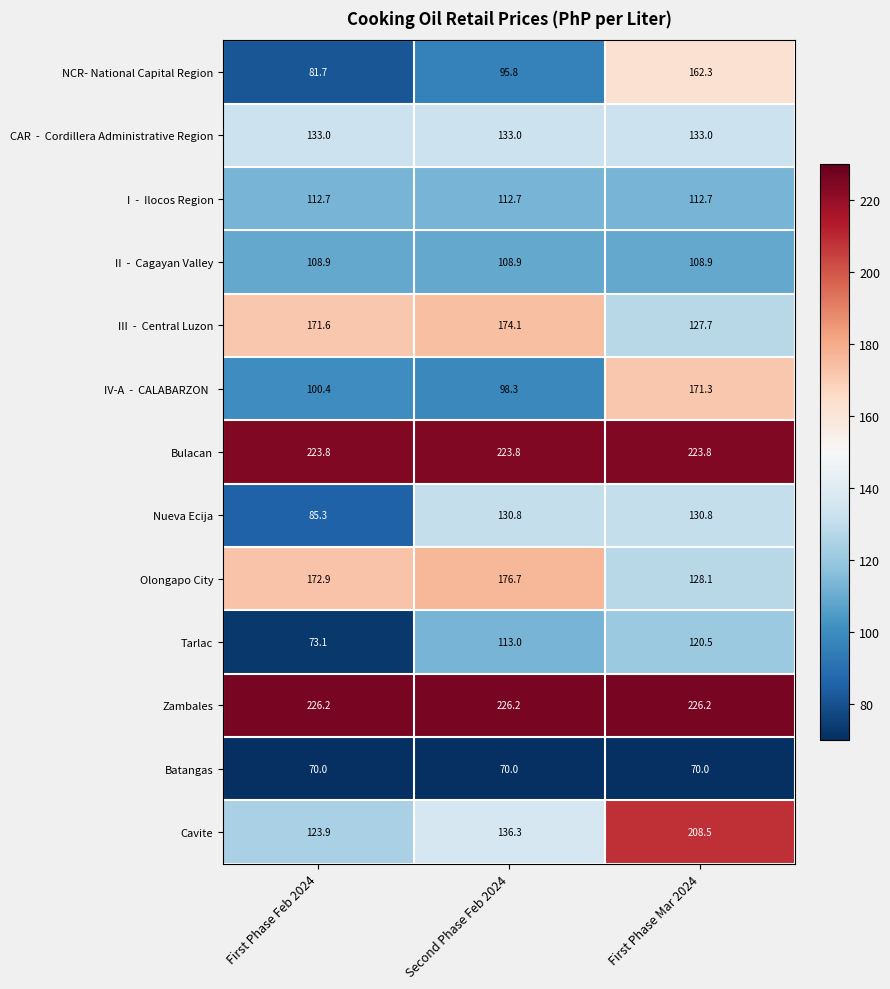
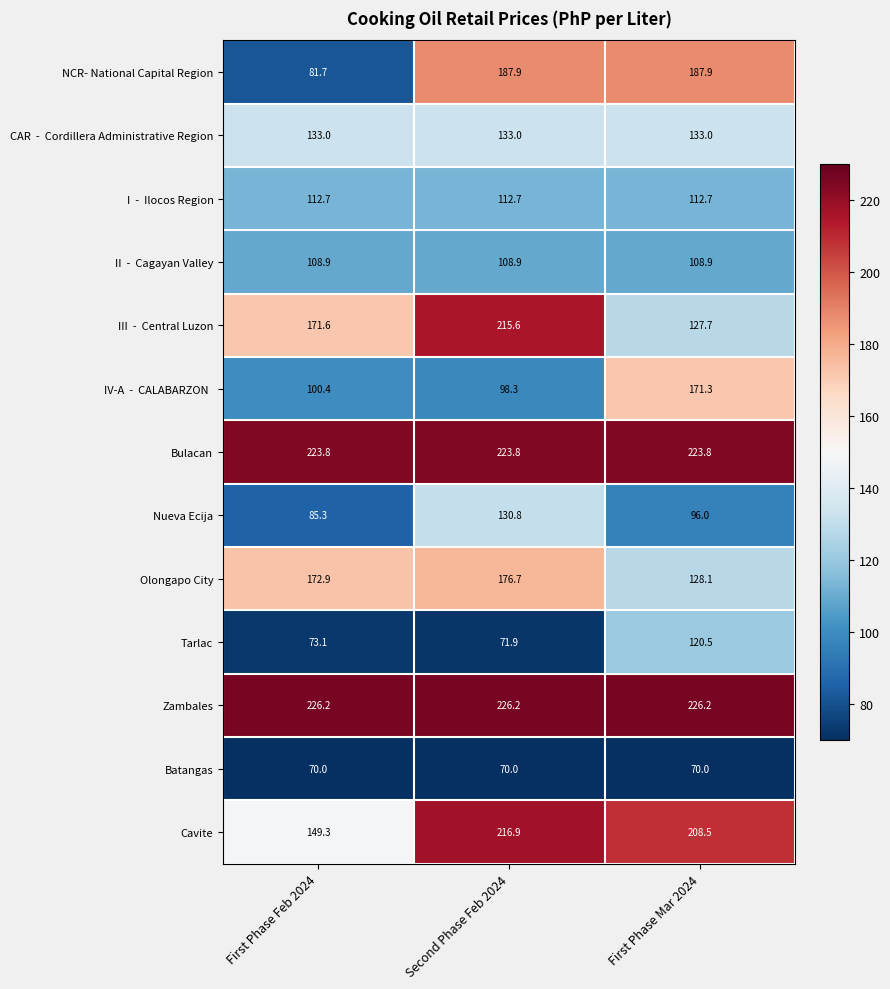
  {
    "NCR- National Capital Region": {
      "First Phase Feb 2024": 81.7,
-     "Second Phase Feb 2024": 95.8,
-     "First Phase Mar 2024": 162.3
+     "Second Phase Feb 2024": 187.9,
+     "First Phase Mar 2024": 187.9
    },
    "CAR - Cordillera Administrative Region": {
      "First Phase Feb 2024": 133.0,
      "Second Phase Feb 2024": 133.0,
      "First Phase Mar 2024": 133.0
    },
    "I - Ilocos Region": {
      "First Phase Feb 2024": 112.7,
      "Second Phase Feb 2024": 112.7,
      "First Phase Mar 2024": 112.7
    },
    "II - Cagayan Valley": {
      "First Phase Feb 2024": 108.9,
      "Second Phase Feb 2024": 108.9,
      "First Phase Mar 2024": 108.9
    },
    "III - Central Luzon": {
      "First Phase Feb 2024": 171.6,
-     "Second Phase Feb 2024": 174.1,
+     "Second Phase Feb 2024": 215.6,
      "First Phase Mar 2024": 127.7
    },
    "IV-A - CALABARZON": {
      "First Phase Feb 2024": 100.4,
      "Second Phase Feb 2024": 98.3,
      "First Phase Mar 2024": 171.3
    },
    "Bulacan": {
      "First Phase Feb 2024": 223.8,
      "Second Phase Feb 2024": 223.8,
      "First Phase Mar 2024": 223.8
    },
    "Nueva Ecija": {
      "First Phase Feb 2024": 85.3,
      "Second Phase Feb 2024": 130.8,
-     "First Phase Mar 2024": 130.8
+     "First Phase Mar 2024": 96.0
    },
    "Olongapo City": {
      "First Phase Feb 2024": 172.9,
      "Second Phase Feb 2024": 176.7,
      "First Phase Mar 2024": 128.1
    },
    "Tarlac": {
      "First Phase Feb 2024": 73.1,
-     "Second Phase Feb 2024": 113.0,
+     "Second Phase Feb 2024": 71.9,
      "First Phase Mar 2024": 120.5
    },
    "Zambales": {
      "First Phase Feb 2024": 226.2,
      "Second Phase Feb 2024": 226.2,
      "First Phase Mar 2024": 226.2
    },
    "Batangas": {
      "First Phase Feb 2024": 70.0,
      "Second Phase Feb 2024": 70.0,
      "First Phase Mar 2024": 70.0
    },
    "Cavite": {
-     "First Phase Feb 2024": 123.9,
-     "Second Phase Feb 2024": 136.3,
+     "First Phase Feb 2024": 149.3,
+     "Second Phase Feb 2024": 216.9,
      "First Phase Mar 2024": 208.5
    }
  }
